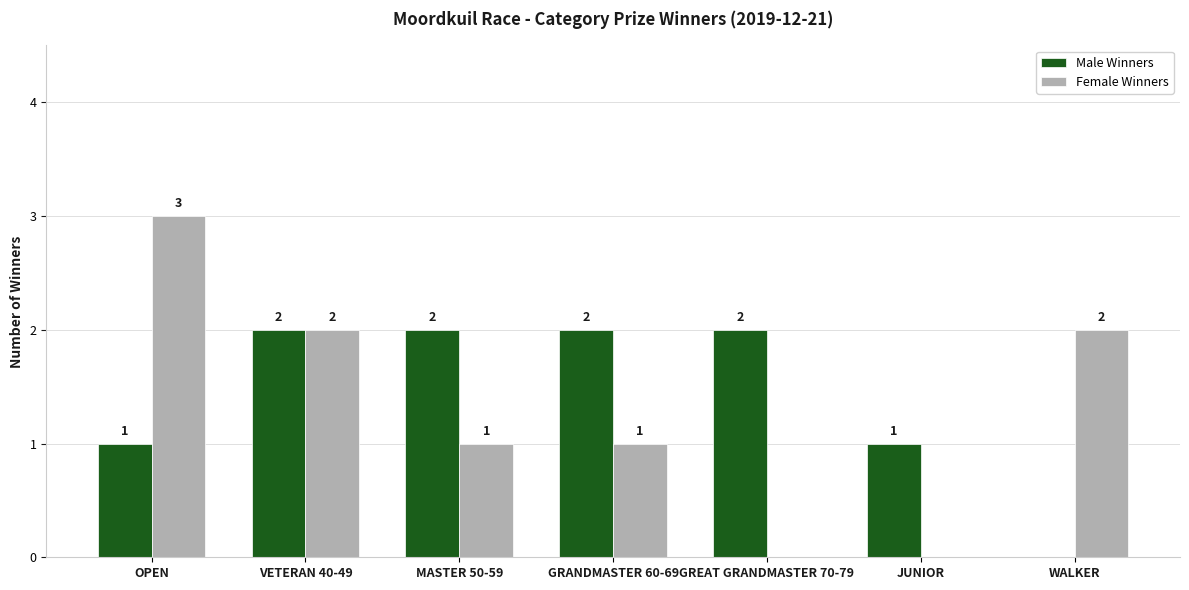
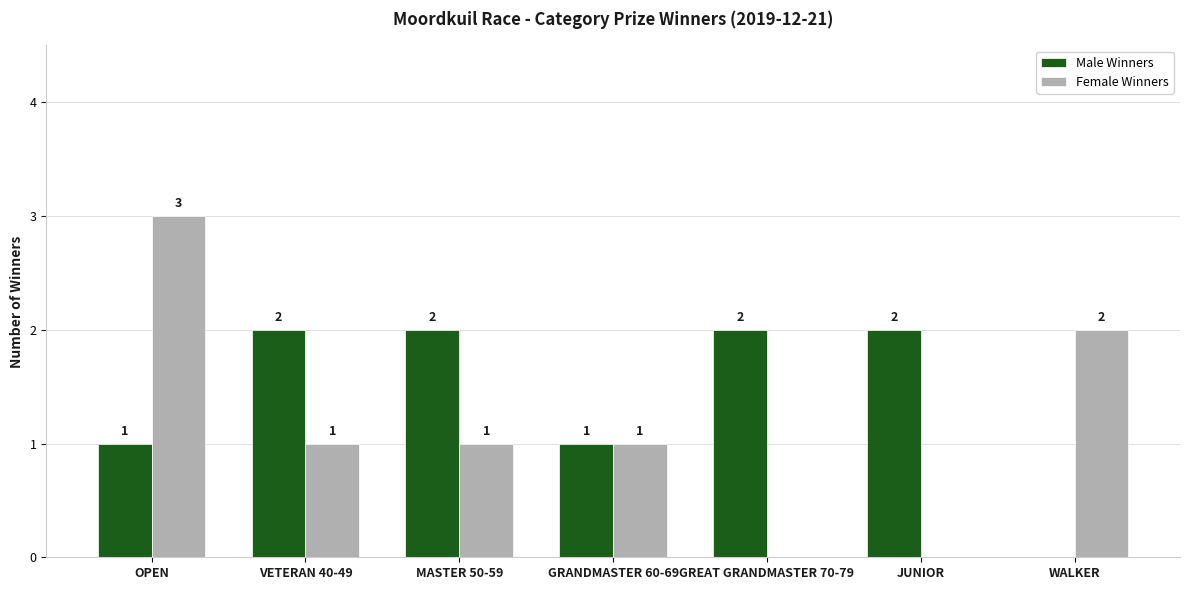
  {
    "Male Winners": {
      "OPEN": 1,
      "VETERAN 40-49": 2,
      "MASTER 50-59": 2,
-     "GRANDMASTER 60-69": 2,
+     "GRANDMASTER 60-69": 1,
      "GREAT GRANDMASTER 70-79": 2,
-     "JUNIOR": 1
+     "JUNIOR": 2
    },
    "Female Winners": {
      "OPEN": 3,
-     "VETERAN 40-49": 2,
+     "VETERAN 40-49": 1,
      "MASTER 50-59": 1,
      "GRANDMASTER 60-69": 1,
      "WALKER": 2
    }
  }
